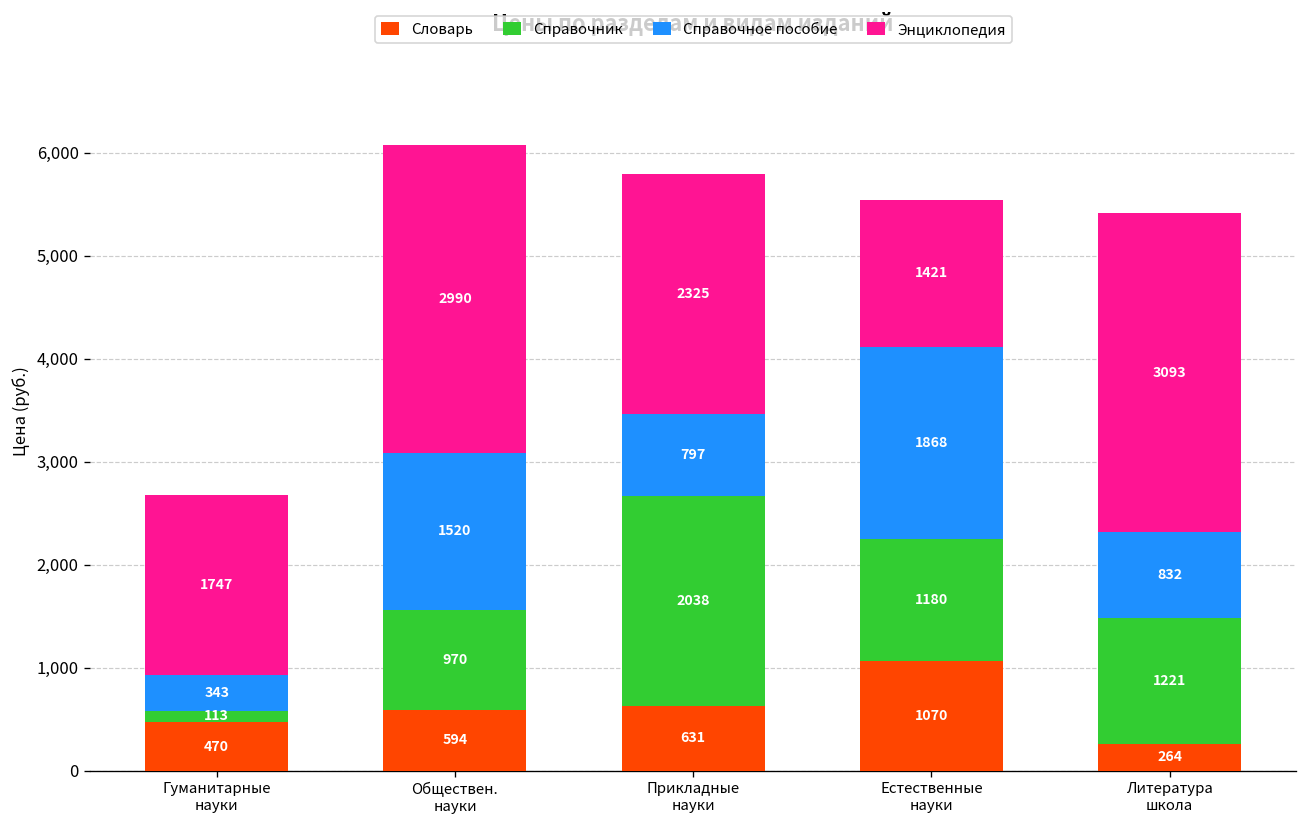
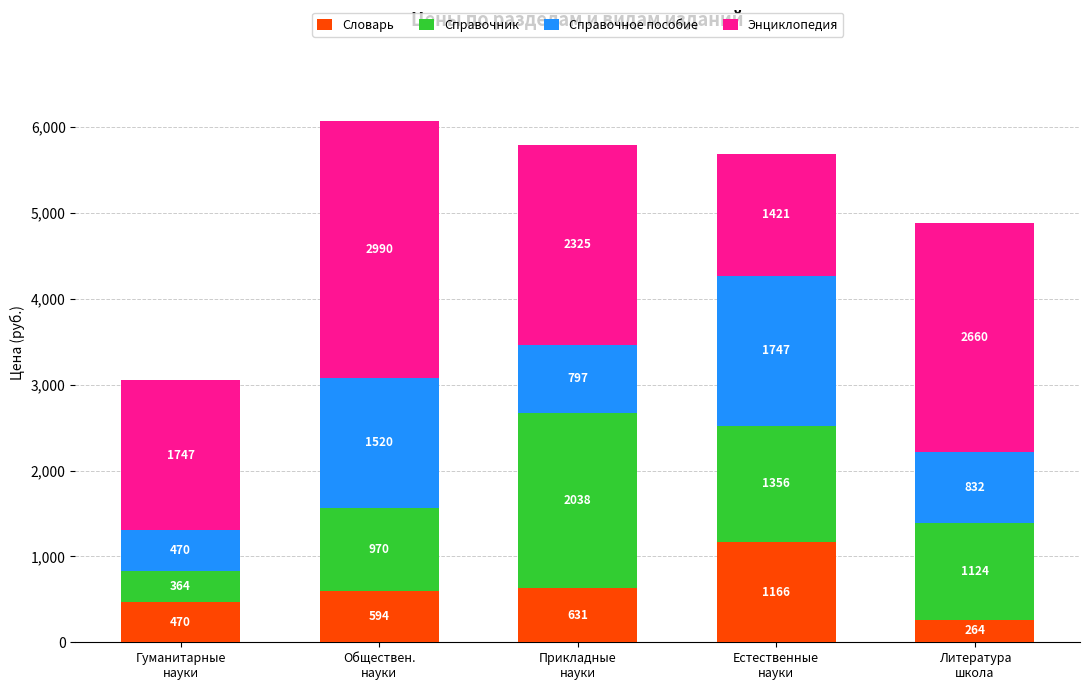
  {
    "Словарь": {
      "Гуманитарные науки": 470,
      "Обществен. науки": 594,
      "Прикладные науки": 631,
-     "Естественные науки": 1070,
+     "Естественные науки": 1166,
      "Литература школа": 264
    },
    "Справочник": {
-     "Гуманитарные науки": 113,
+     "Гуманитарные науки": 364,
      "Обществен. науки": 970,
      "Прикладные науки": 2038,
-     "Естественные науки": 1180,
-     "Литература школа": 1221
+     "Естественные науки": 1356,
+     "Литература школа": 1124
    },
    "Справочное пособие": {
-     "Гуманитарные науки": 343,
+     "Гуманитарные науки": 470,
      "Обществен. науки": 1520,
      "Прикладные науки": 797,
-     "Естественные науки": 1868,
+     "Естественные науки": 1747,
      "Литература школа": 832
    },
    "Энциклопедия": {
      "Гуманитарные науки": 1747,
      "Обществен. науки": 2990,
      "Прикладные науки": 2325,
      "Естественные науки": 1421,
-     "Литература школа": 3093
+     "Литература школа": 2660
    }
  }
